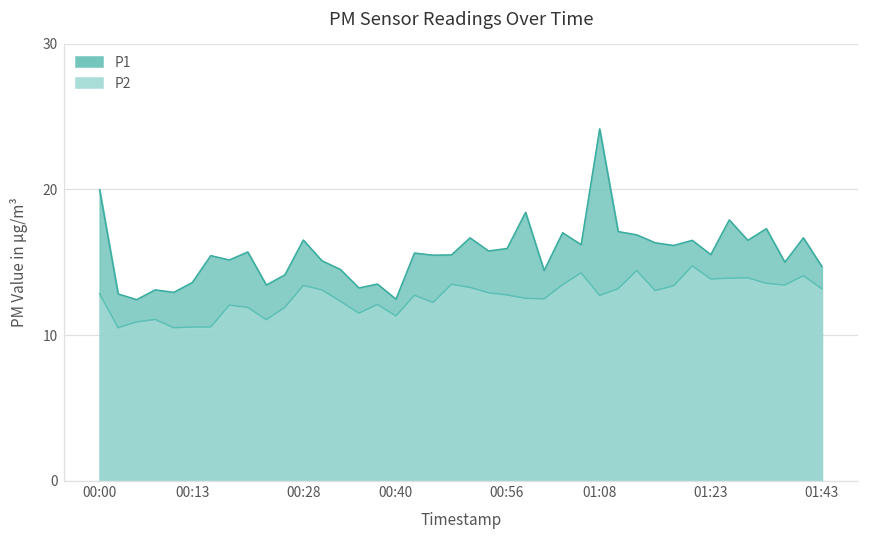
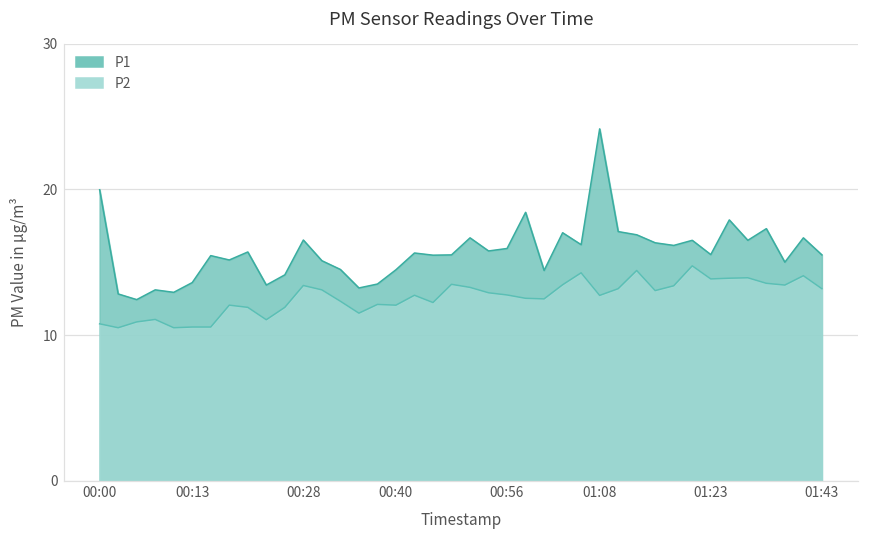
  {
    "P1": {
      "00:00": 20.0,
      "00:13": 13.6,
      "00:28": 16.5,
-     "00:40": 12.5,
+     "00:40": 14.5,
      "00:56": 15.9,
      "01:08": 24.2,
      "01:23": 15.5,
-     "01:43": 14.7
+     "01:43": 15.5
    },
    "P2": {
-     "00:00": 12.8,
+     "00:00": 10.8,
      "00:13": 10.6,
      "00:28": 13.4,
-     "00:40": 11.3,
+     "00:40": 12.1,
      "00:56": 12.8,
      "01:08": 12.7,
      "01:23": 13.9,
      "01:43": 13.2
    }
  }
